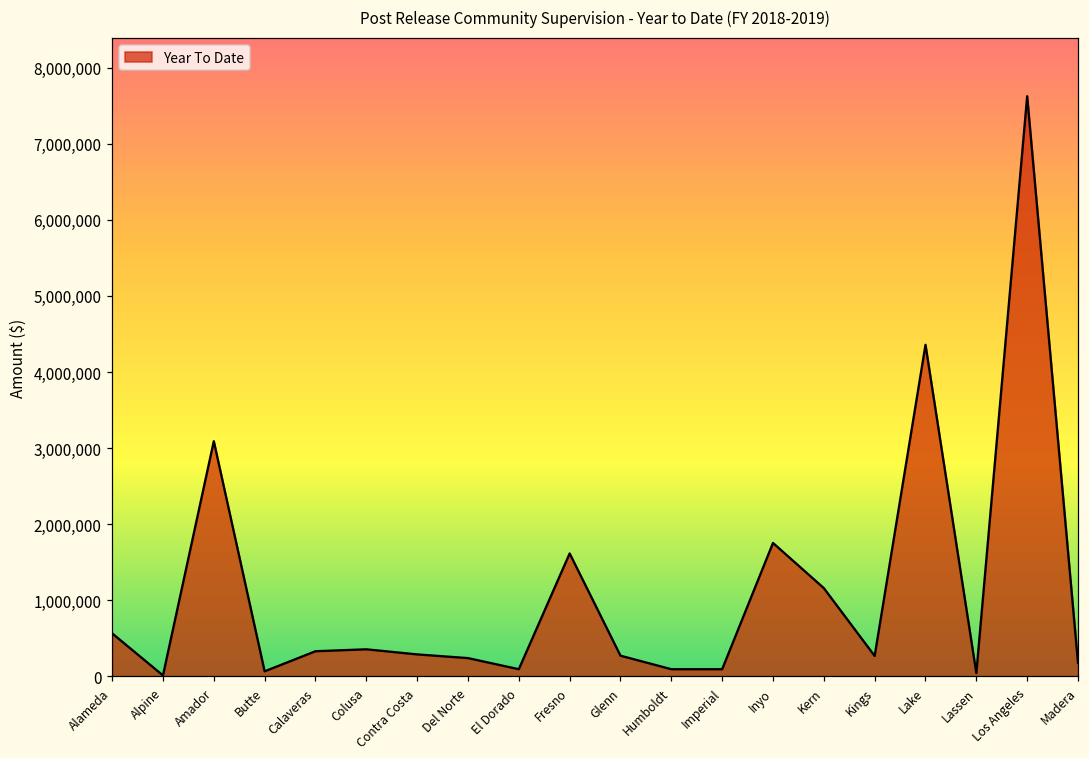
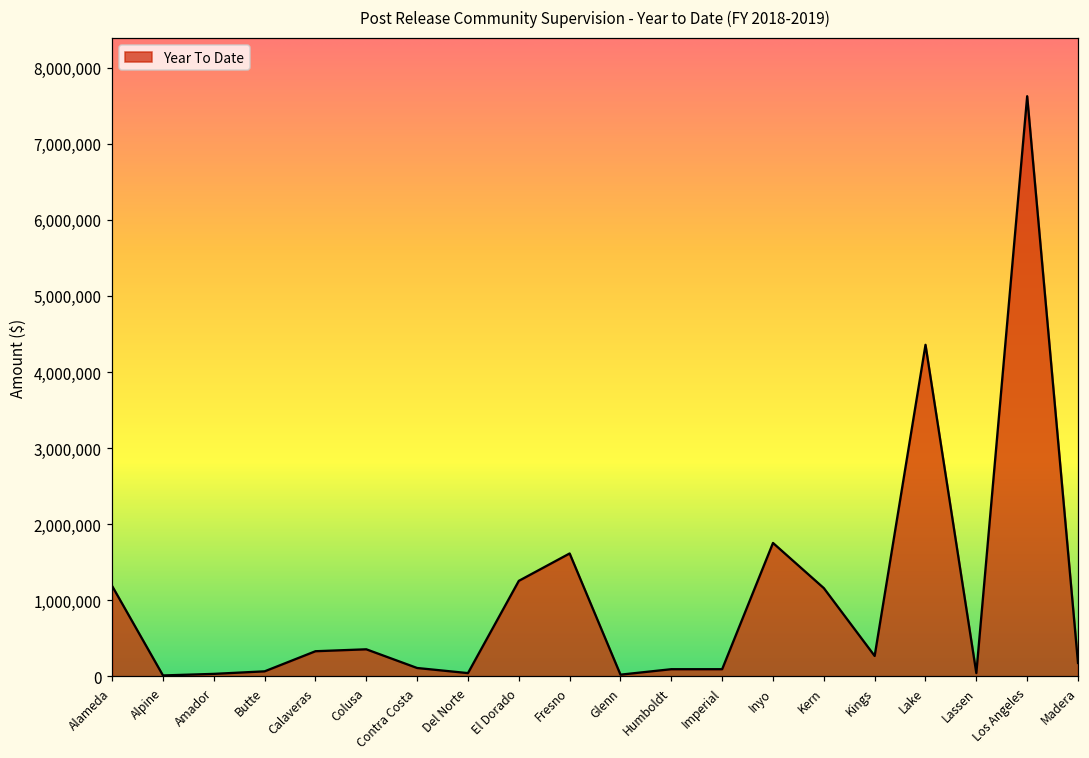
  {
-   "Alameda": "600,000",
+   "Alameda": "1,200,000",
    "Alpine": "0",
-   "Amador": "3,100,000",
+   "Amador": "0",
    "Butte": "100,000",
    "Calaveras": "300,000",
    "Colusa": "400,000",
-   "Contra Costa": "300,000",
-   "Del Norte": "200,000",
-   "El Dorado": "100,000",
+   "Contra Costa": "100,000",
+   "Del Norte": "0",
+   "El Dorado": "1,300,000",
    "Fresno": "1,600,000",
-   "Glenn": "300,000",
+   "Glenn": "0",
    "Humboldt": "100,000",
    "Imperial": "100,000",
    "Inyo": "1,800,000",
    "Kern": "1,200,000",
    "Kings": "300,000",
    "Lake": "4,400,000",
    "Lassen": "0",
    "Los Angeles": "7,600,000",
    "Madera": "200,000"
  }
